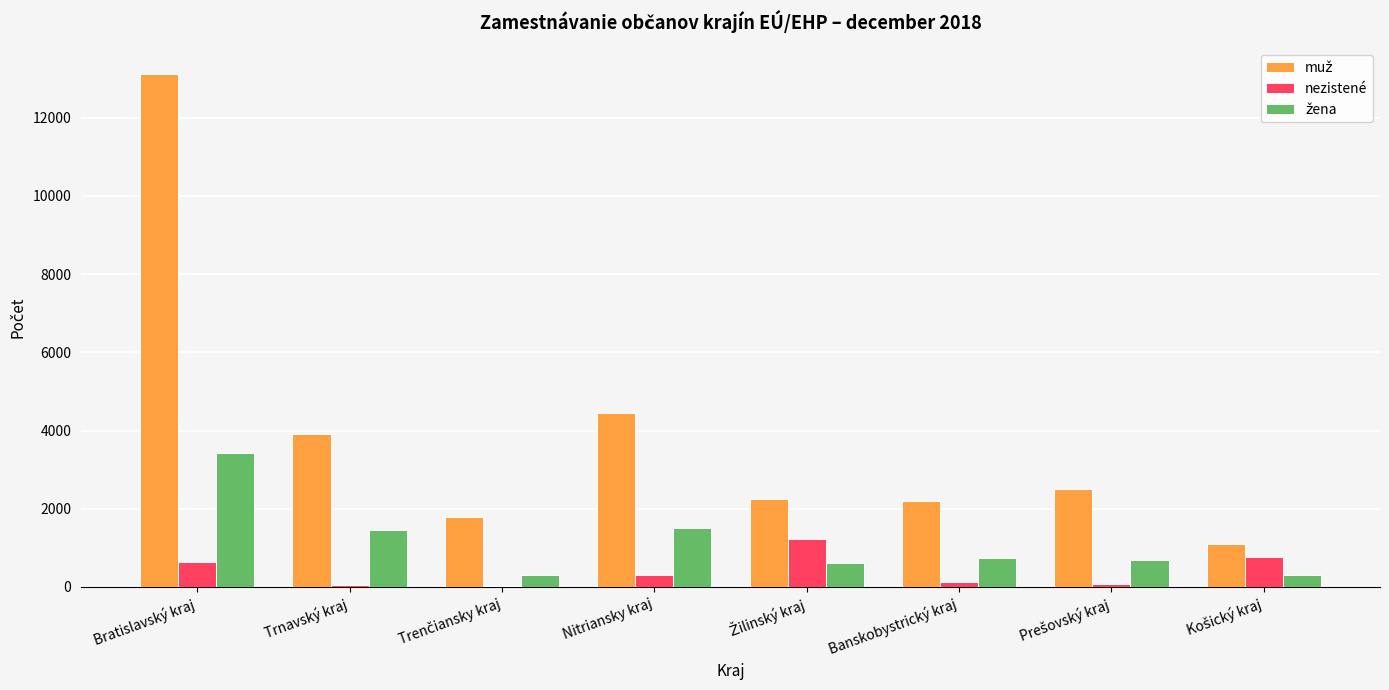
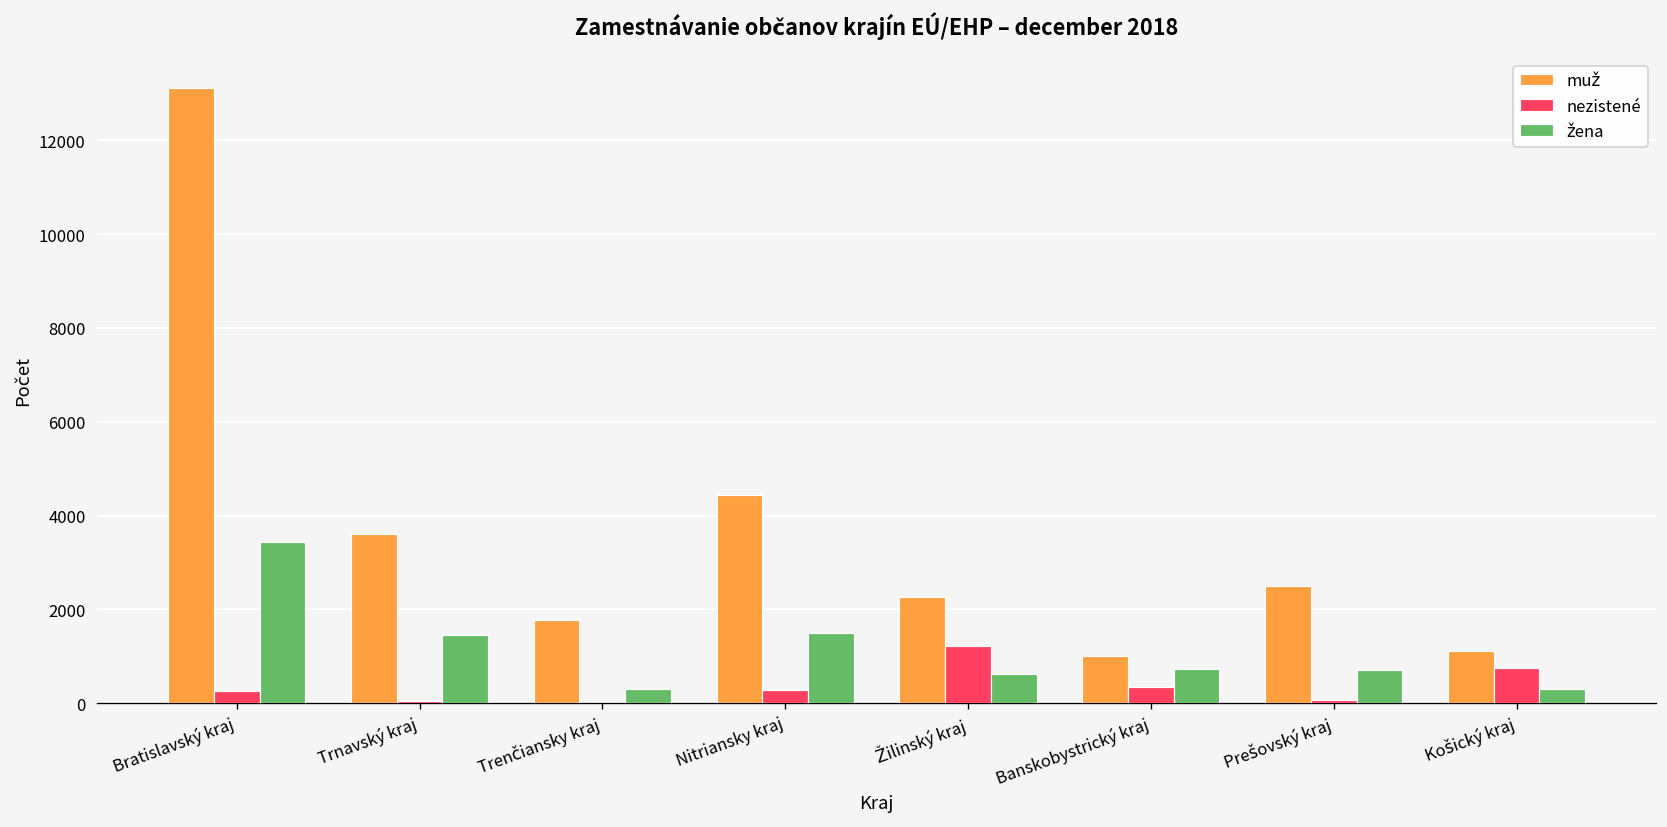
  {
    "muž": {
      "Bratislavský kraj": 13100,
-     "Trnavský kraj": 3900,
+     "Trnavský kraj": 3600,
      "Trenčiansky kraj": 1800,
      "Nitriansky kraj": 4400,
      "Žilinský kraj": 2300,
-     "Banskobystrický kraj": 2200,
+     "Banskobystrický kraj": 1000,
      "Prešovský kraj": 2500,
      "Košický kraj": 1100
    },
    "nezistené": {
-     "Bratislavský kraj": 600,
+     "Bratislavský kraj": 300,
      "Nitriansky kraj": 300,
      "Žilinský kraj": 1200,
-     "Banskobystrický kraj": 100,
+     "Banskobystrický kraj": 300,
      "Prešovský kraj": 100,
      "Košický kraj": 800
    },
    "žena": {
      "Bratislavský kraj": 3400,
      "Trnavský kraj": 1500,
      "Trenčiansky kraj": 300,
      "Nitriansky kraj": 1500,
      "Žilinský kraj": 600,
      "Banskobystrický kraj": 700,
      "Prešovský kraj": 700,
      "Košický kraj": 300
    }
  }
